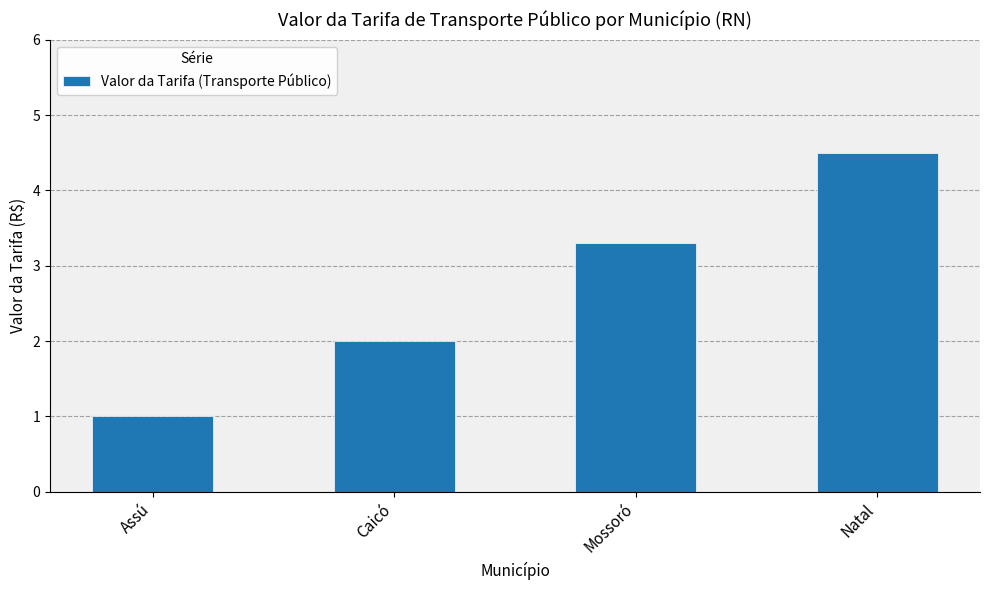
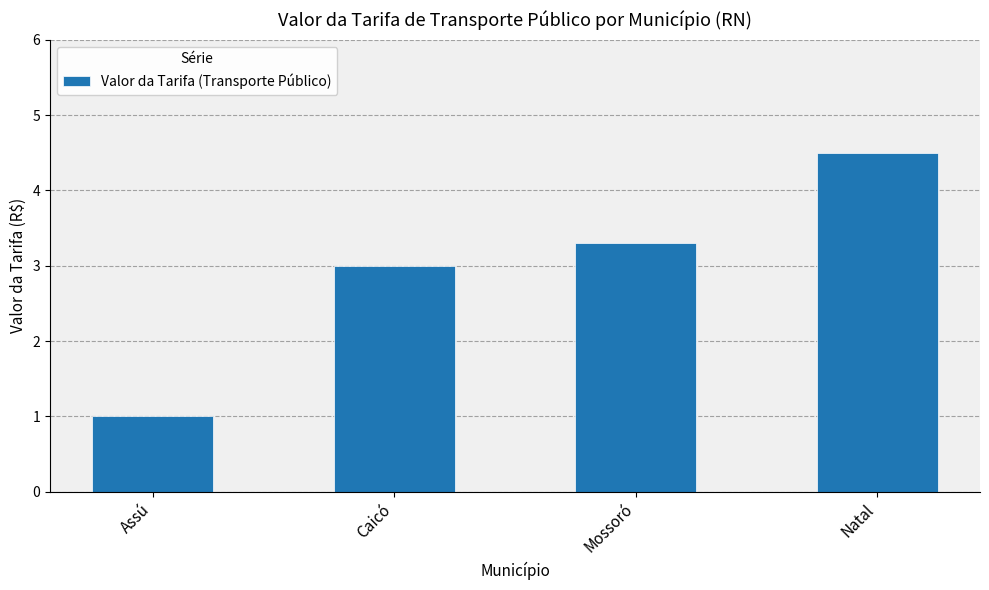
  {
    "Assú": 1,
-   "Caicó": 2,
+   "Caicó": 3,
    "Mossoró": 3.3,
    "Natal": 4.5
  }
